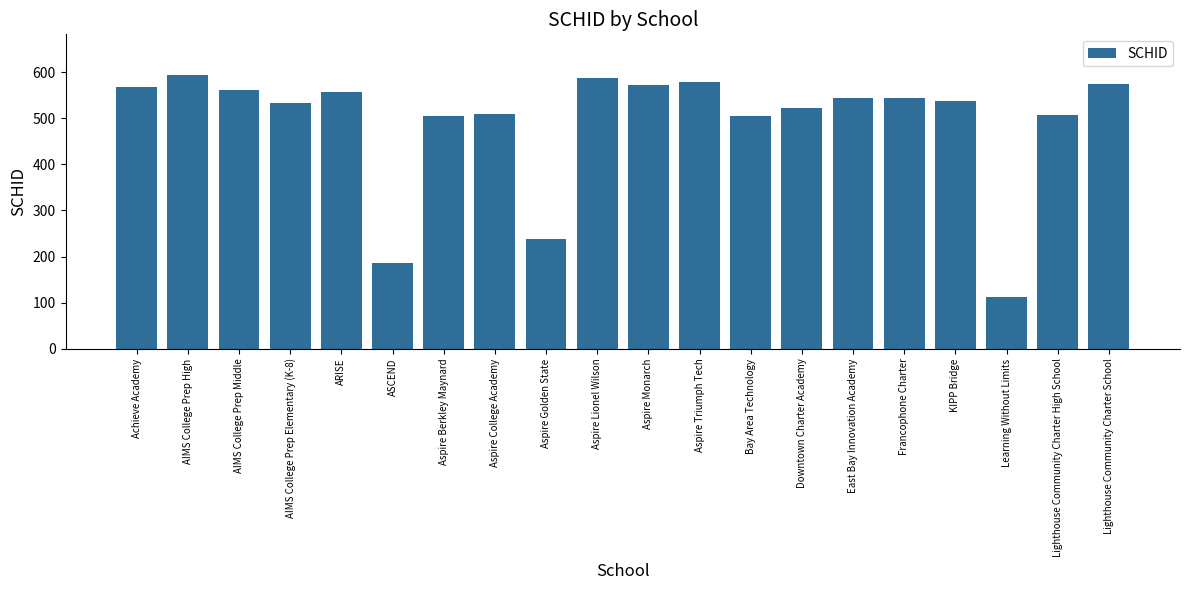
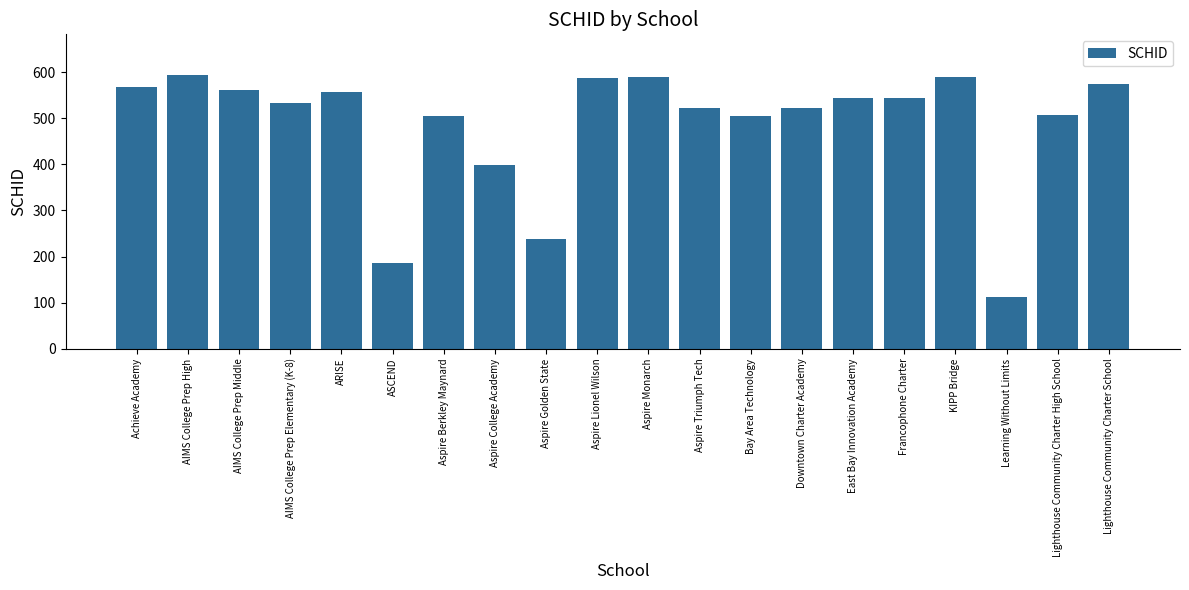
  {
    "Achieve Academy": 570,
    "AIMS College Prep High": 590,
    "AIMS College Prep Middle": 560,
    "AIMS College Prep Elementary (K-8)": 530,
    "ARISE": 560,
    "ASCEND": 190,
    "Aspire Berkley Maynard": 510,
-   "Aspire College Academy": 510,
+   "Aspire College Academy": 400,
    "Aspire Golden State": 240,
    "Aspire Lionel Wilson": 590,
-   "Aspire Monarch": 570,
-   "Aspire Triumph Tech": 580,
+   "Aspire Monarch": 590,
+   "Aspire Triumph Tech": 520,
    "Bay Area Technology": 500,
    "Downtown Charter Academy": 520,
    "East Bay Innovation Academy": 540,
    "Francophone Charter": 540,
-   "KIPP Bridge": 540,
+   "KIPP Bridge": 590,
    "Learning Without Limits": 110,
    "Lighthouse Community Charter High School": 510,
    "Lighthouse Community Charter School": 570
  }
